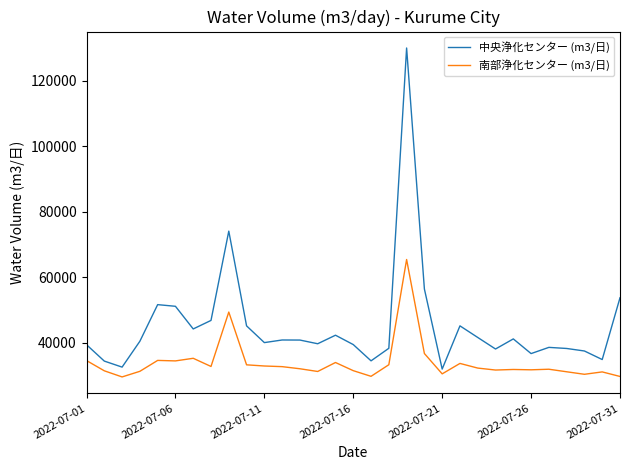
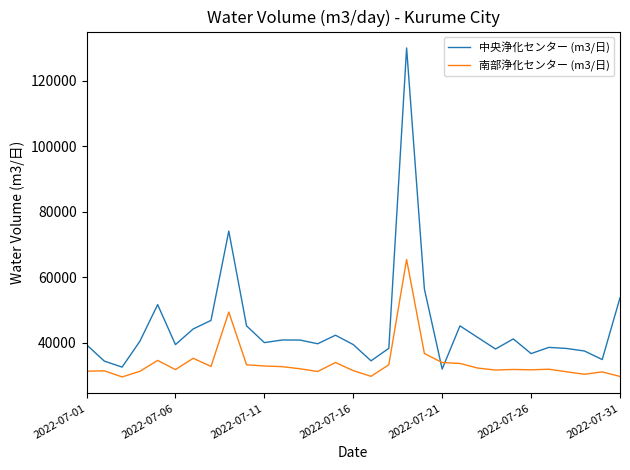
  {
    "中央浄化センター (m3/日)": {
      "2022-07-01": 39000,
-     "2022-07-06": 51000,
+     "2022-07-06": 39000,
      "2022-07-11": 40000,
      "2022-07-16": 39000,
      "2022-07-21": 32000,
      "2022-07-26": 37000,
      "2022-07-31": 54000
    },
    "南部浄化センター (m3/日)": {
-     "2022-07-01": 35000,
-     "2022-07-06": 34000,
+     "2022-07-01": 31000,
+     "2022-07-06": 32000,
      "2022-07-11": 33000,
      "2022-07-16": 31000,
-     "2022-07-21": 31000,
+     "2022-07-21": 34000,
      "2022-07-26": 32000,
      "2022-07-31": 30000
    }
  }
